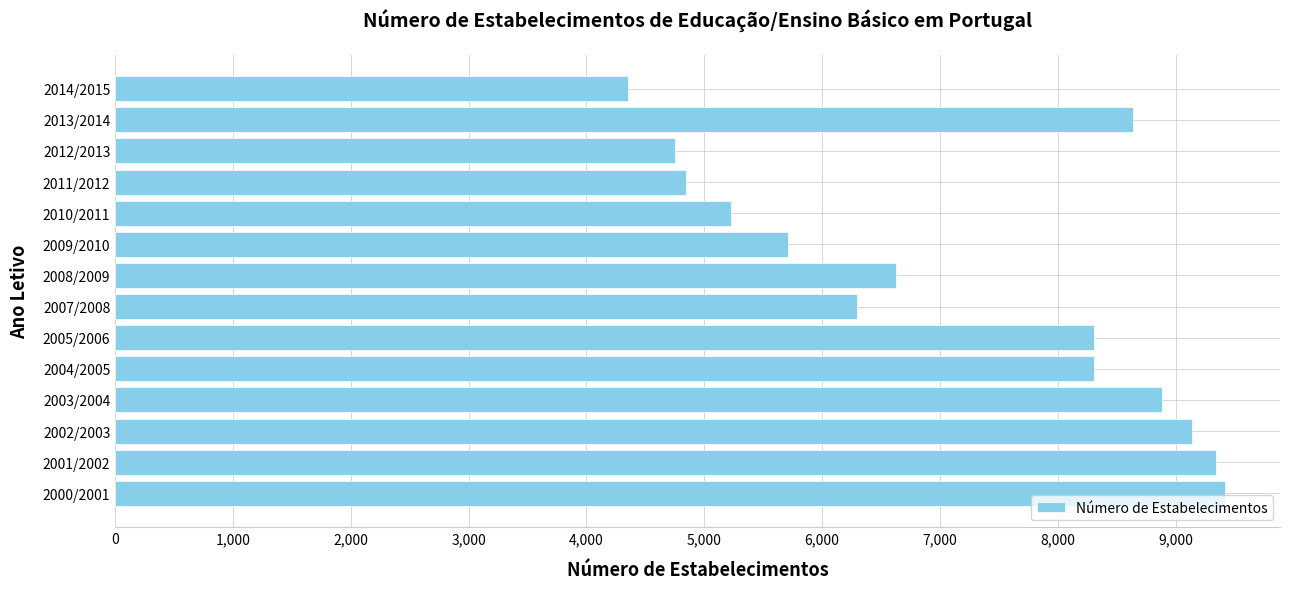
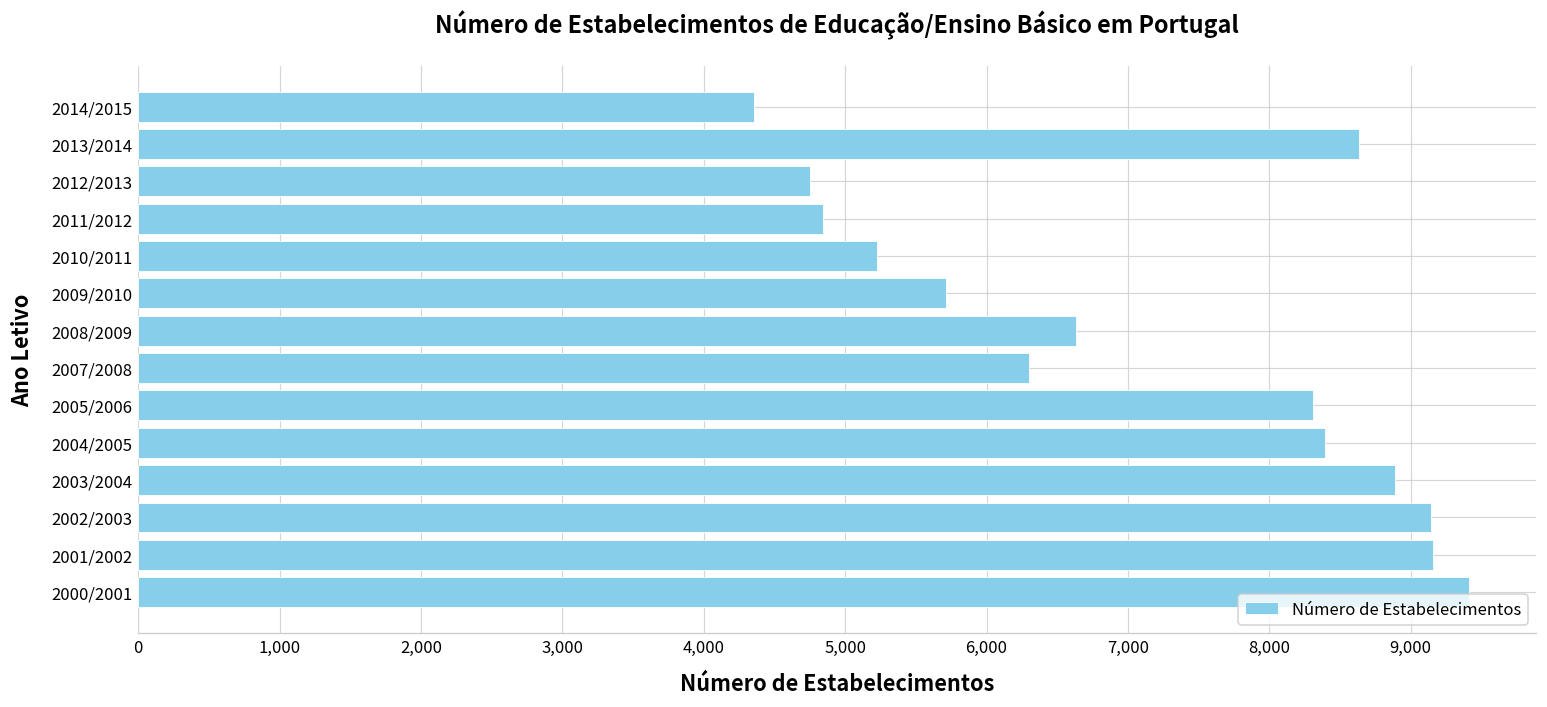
  {
    "2014/2015": "4,350",
    "2013/2014": "8,640",
    "2012/2013": "4,750",
    "2011/2012": "4,840",
    "2010/2011": "5,230",
    "2009/2010": "5,710",
    "2008/2009": "6,630",
    "2007/2008": "6,300",
    "2005/2006": "8,310",
-   "2004/2005": "8,310",
+   "2004/2005": "8,400",
    "2003/2004": "8,890",
    "2002/2003": "9,140",
-   "2001/2002": "9,340",
+   "2001/2002": "9,160",
    "2000/2001": "9,420"
  }
